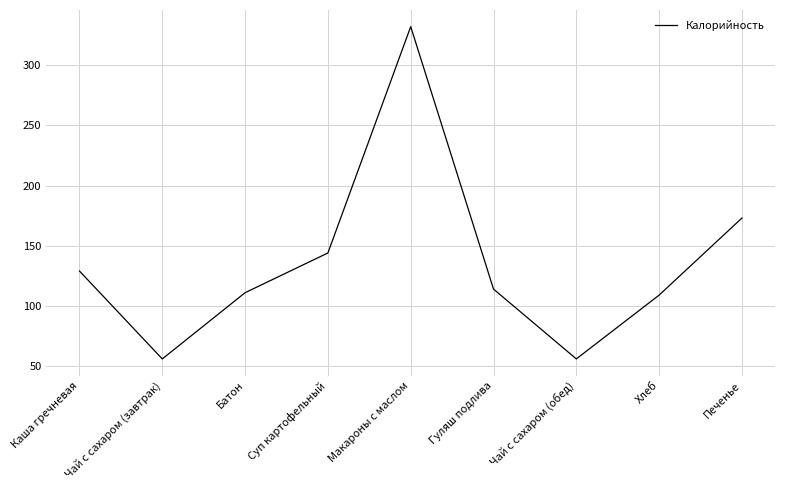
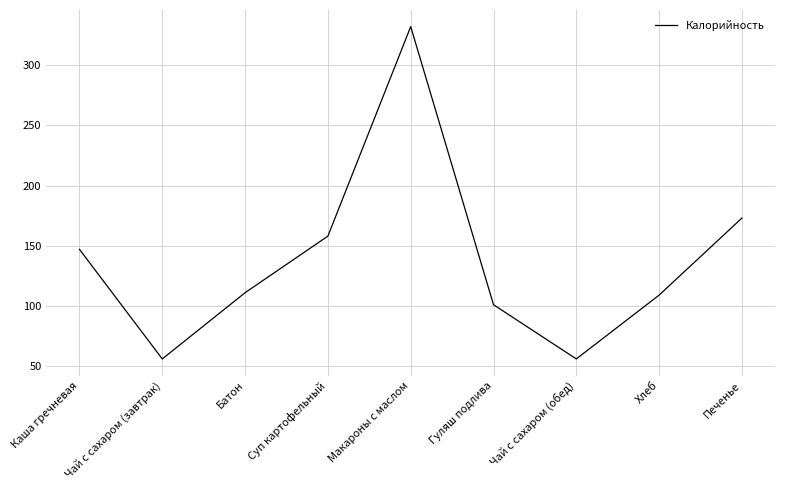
  {
-   "Каша гречневая": 129,
+   "Каша гречневая": 147,
    "Чай с сахаром (завтрак)": 56,
    "Батон": 111,
-   "Суп картофельный": 144,
+   "Суп картофельный": 158,
    "Макароны с маслом": 332,
-   "Гуляш подлива": 114,
+   "Гуляш подлива": 101,
    "Чай с сахаром (обед)": 56,
    "Хлеб": 109,
    "Печенье": 173
  }
